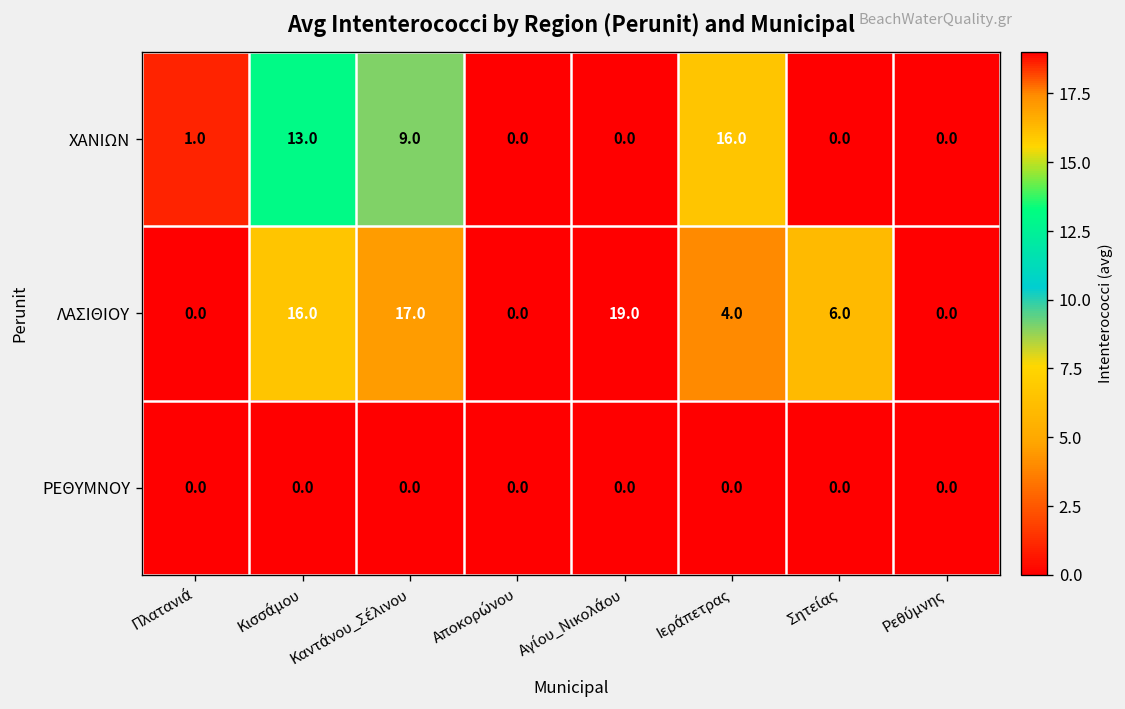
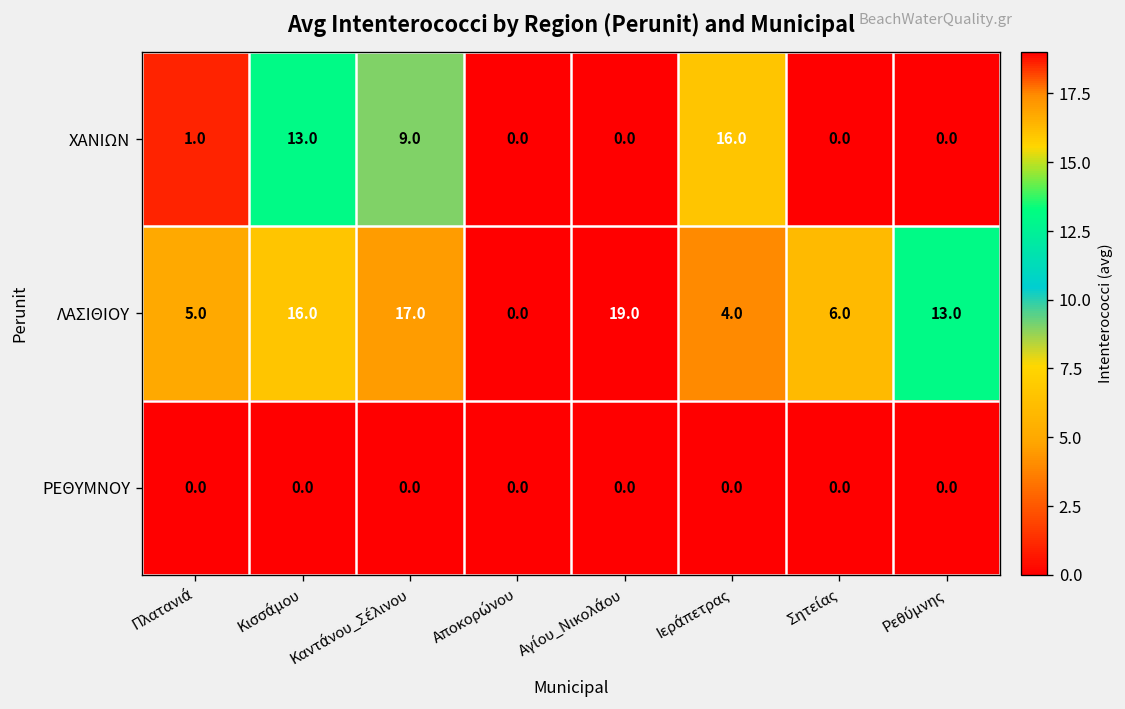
  {
    "ΧΑΝΙΩΝ": {
      "Πλατανιά": 1.0,
      "Κισσάμου": 13.0,
      "Καντάνου_Σέλινου": 9.0,
      "Αποκορώνου": 0.0,
      "Αγίου_Νικολάου": 0.0,
      "Ιεράπετρας": 16.0,
      "Σητείας": 0.0,
      "Ρεθύμνης": 0.0
    },
    "ΛΑΣΙΘΙΟΥ": {
-     "Πλατανιά": 0.0,
+     "Πλατανιά": 5.0,
      "Κισσάμου": 16.0,
      "Καντάνου_Σέλινου": 17.0,
      "Αποκορώνου": 0.0,
      "Αγίου_Νικολάου": 19.0,
      "Ιεράπετρας": 4.0,
      "Σητείας": 6.0,
-     "Ρεθύμνης": 0.0
+     "Ρεθύμνης": 13.0
    },
    "ΡΕΘΥΜΝΟΥ": {
      "Πλατανιά": 0.0,
      "Κισσάμου": 0.0,
      "Καντάνου_Σέλινου": 0.0,
      "Αποκορώνου": 0.0,
      "Αγίου_Νικολάου": 0.0,
      "Ιεράπετρας": 0.0,
      "Σητείας": 0.0,
      "Ρεθύμνης": 0.0
    }
  }
